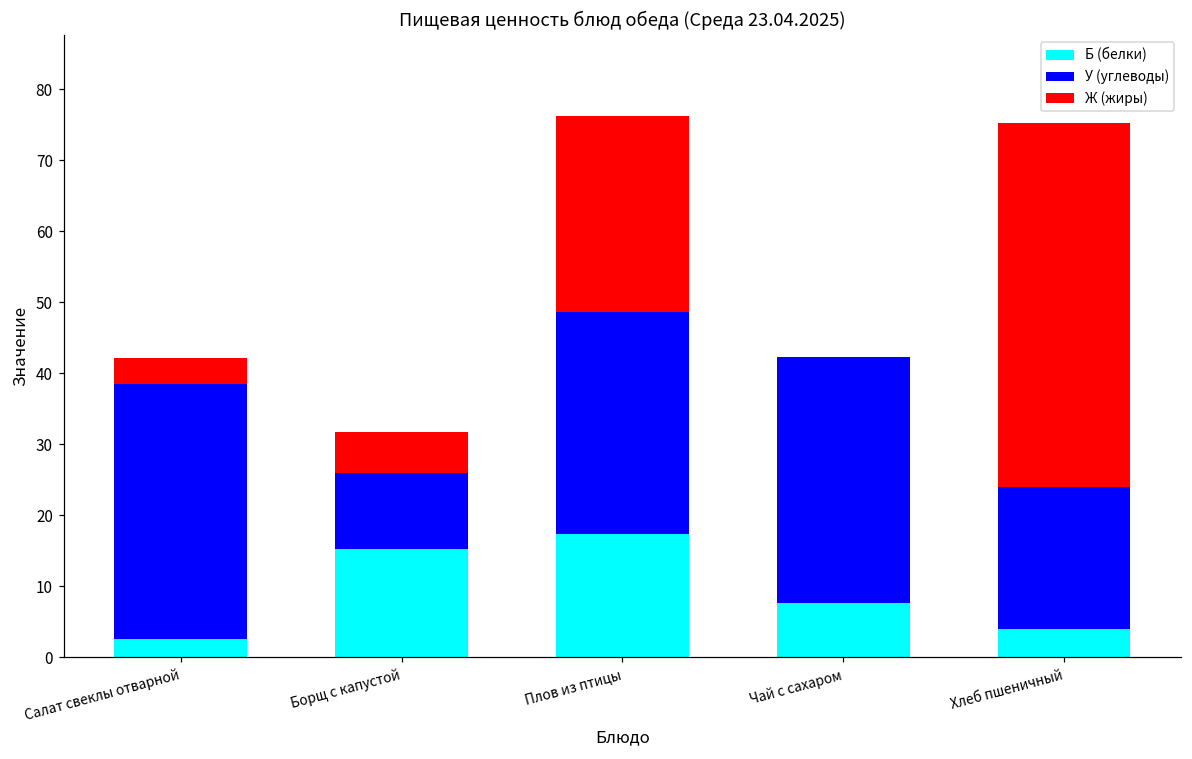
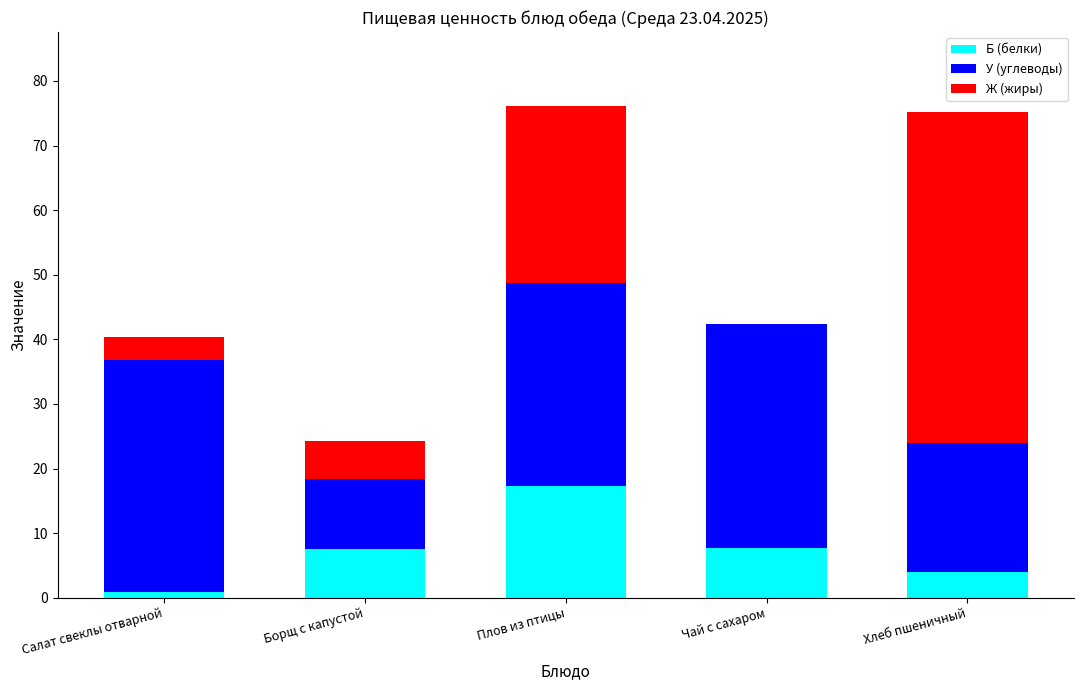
  {
    "Б (белки)": {
-     "Салат свеклы отварной": 3,
-     "Борщ с капустой": 15,
+     "Салат свеклы отварной": 1,
+     "Борщ с капустой": 8,
      "Плов из птицы": 17,
      "Чай с сахаром": 8,
      "Хлеб пшеничный": 4
    },
    "У (углеводы)": {
      "Салат свеклы отварной": 36,
      "Борщ с капустой": 11,
      "Плов из птицы": 31,
      "Чай с сахаром": 35,
      "Хлеб пшеничный": 20
    },
    "Ж (жиры)": {
      "Салат свеклы отварной": 4,
      "Борщ с капустой": 6,
      "Плов из птицы": 28,
      "Чай с сахаром": 0,
      "Хлеб пшеничный": 51
    }
  }
